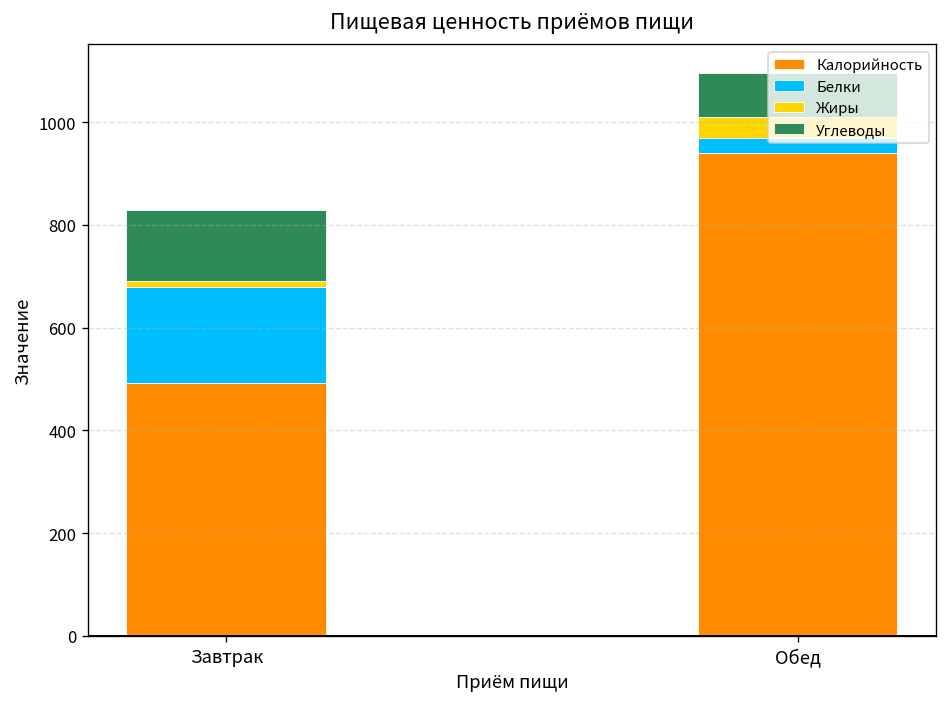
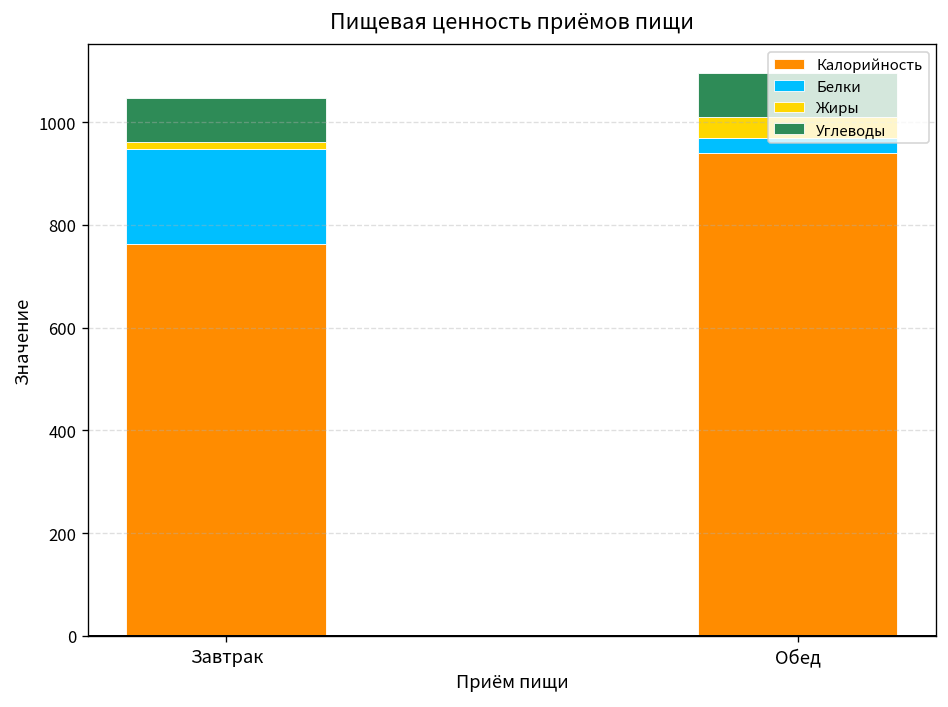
  {
    "Калорийность": {
-     "Завтрак": 490,
+     "Завтрак": 760,
      "Обед": 940
    },
    "Белки": {
      "Завтрак": 190
    },
    "Жиры": {
      "Завтрак": 10
    },
    "Углеводы": {
-     "Завтрак": 140
+     "Завтрак": 90
    }
  }
